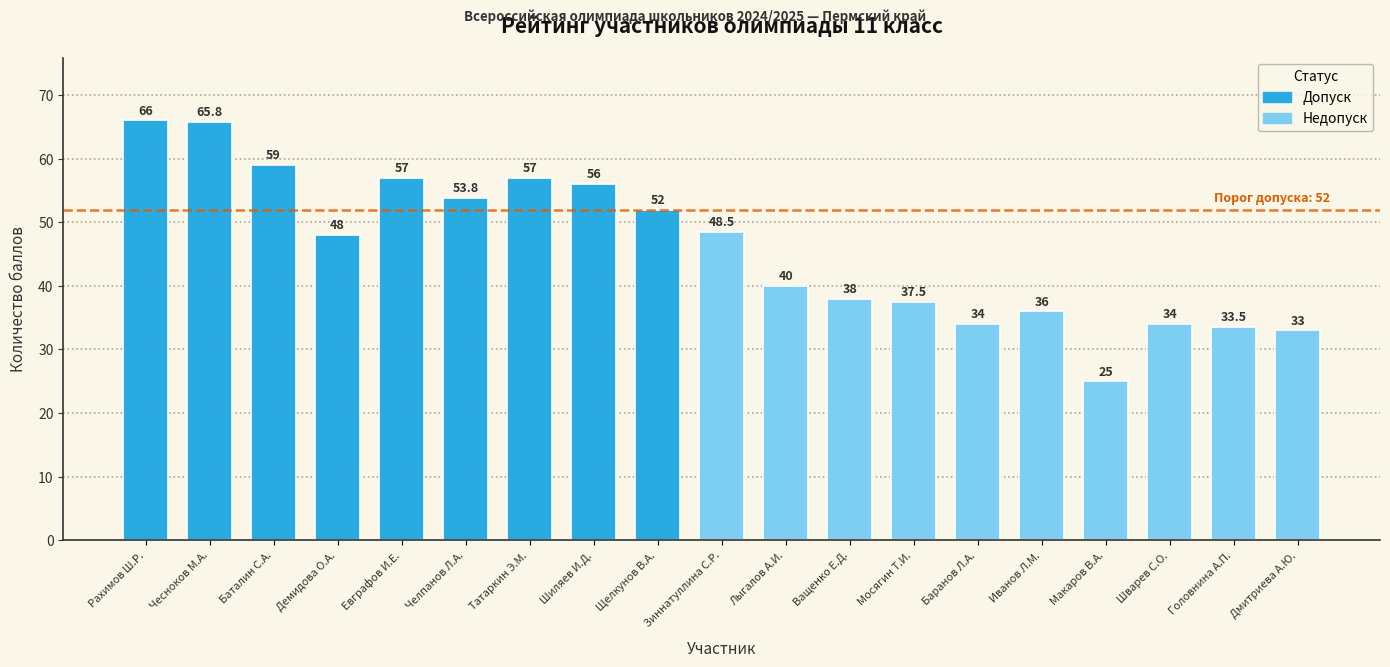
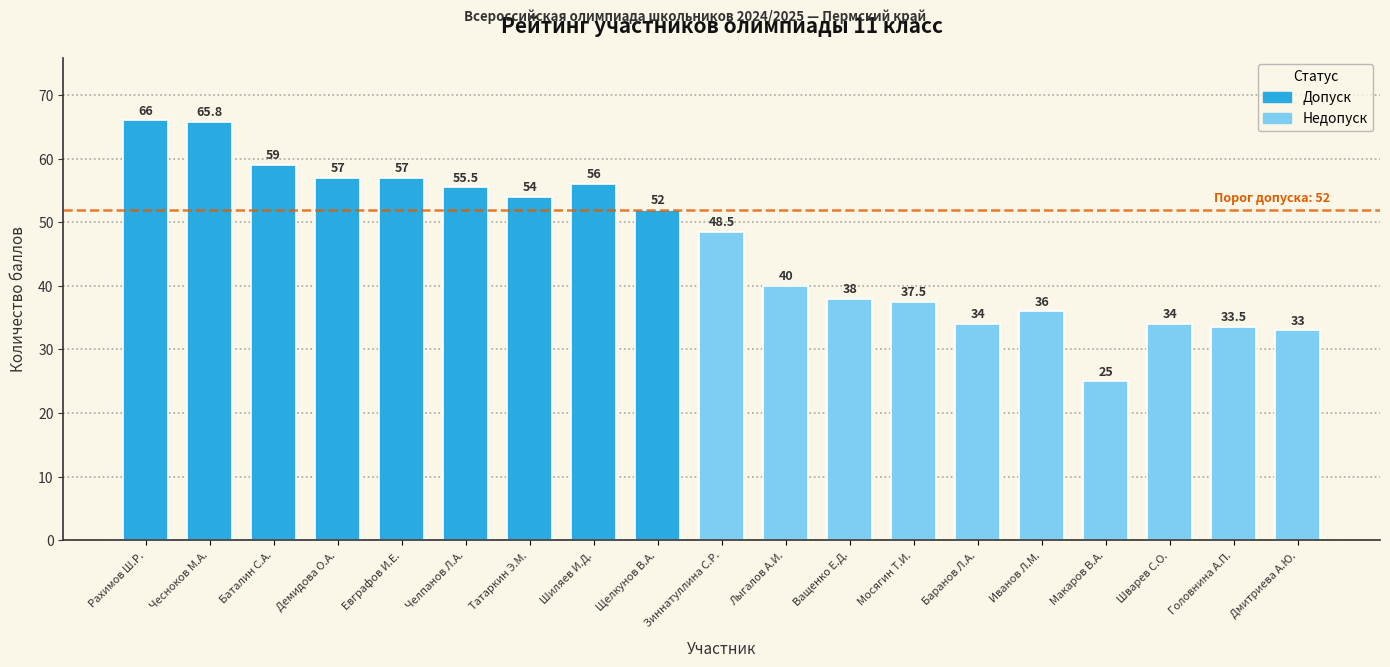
  {
    "Рахимов Ш.Р.": 66,
    "Чесноков М.А.": 65.8,
    "Баталин С.А.": 59,
-   "Демидова О.А.": 48,
+   "Демидова О.А.": 57,
    "Евграфов И.Е.": 57,
-   "Челпанов Л.А.": 53.8,
-   "Татаркин Э.М.": 57,
+   "Челпанов Л.А.": 55.5,
+   "Татаркин Э.М.": 54,
    "Шиляев И.Д.": 56,
    "Щелкунов В.А.": 52,
    "Зиннатуллина С.Р.": 48.5,
    "Лыгалов А.И.": 40,
    "Ващенко Е.Д.": 38,
    "Мосягин Т.И.": 37.5,
    "Баранов Л.А.": 34,
    "Иванов Л.М.": 36,
    "Макаров В.А.": 25,
    "Шварев С.О.": 34,
    "Головнина А.П.": 33.5,
    "Дмитриева А.Ю.": 33
  }
